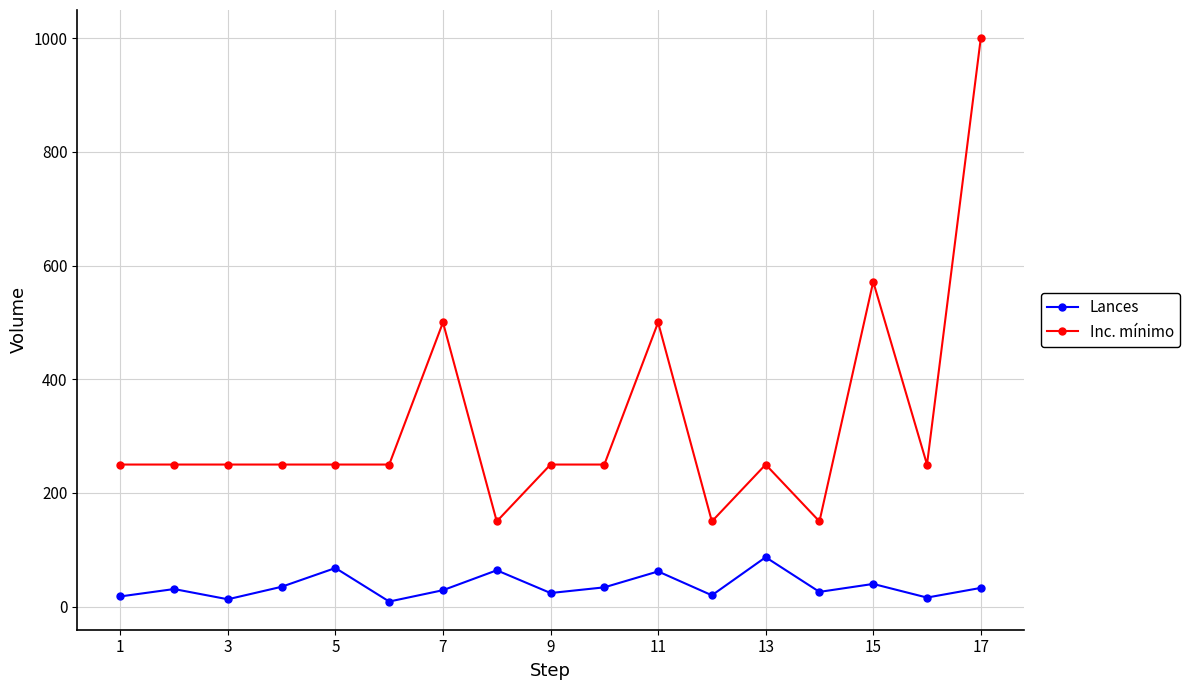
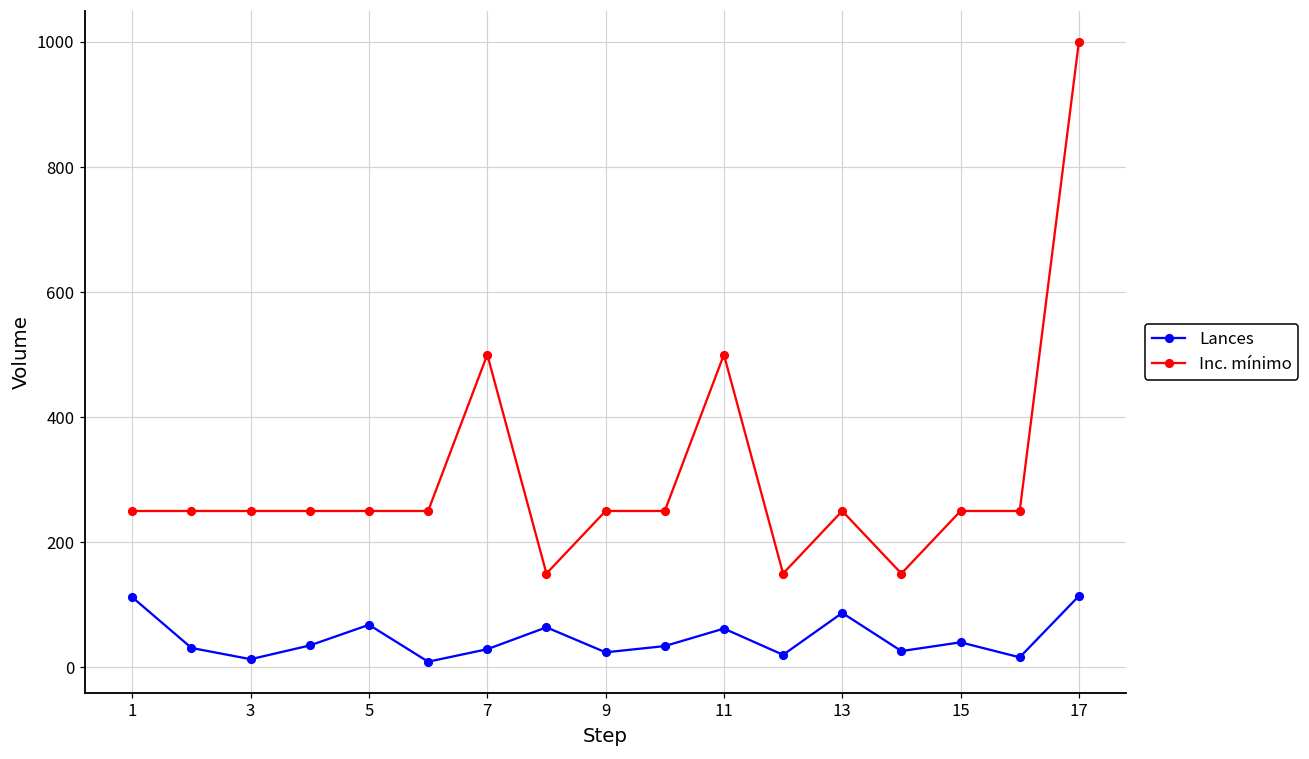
  {
    "Lances": {
-     "1": 20,
+     "1": 110,
      "3": 10,
      "5": 70,
      "7": 30,
      "9": 20,
      "11": 60,
      "13": 90,
      "15": 40,
-     "17": 30
+     "17": 110
    },
    "Inc. mínimo": {
      "1": 250,
      "3": 250,
      "5": 250,
      "7": 500,
      "9": 250,
      "11": 500,
      "13": 250,
-     "15": 570,
+     "15": 250,
      "17": 1000
    }
  }
